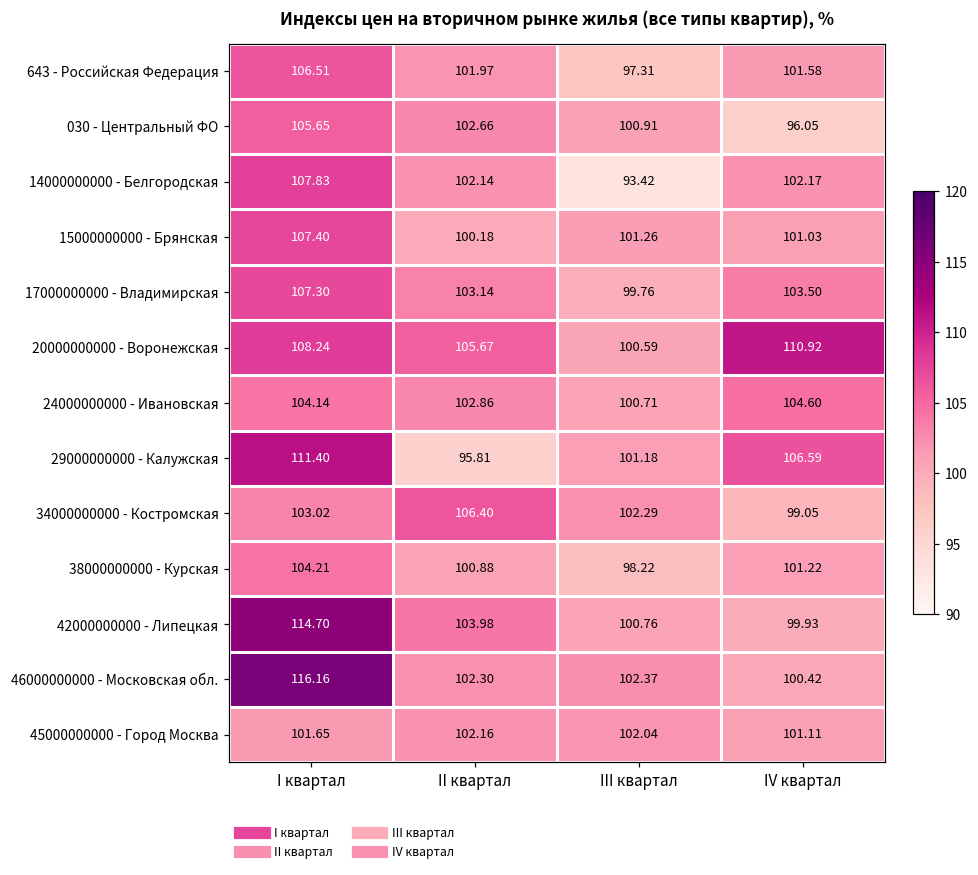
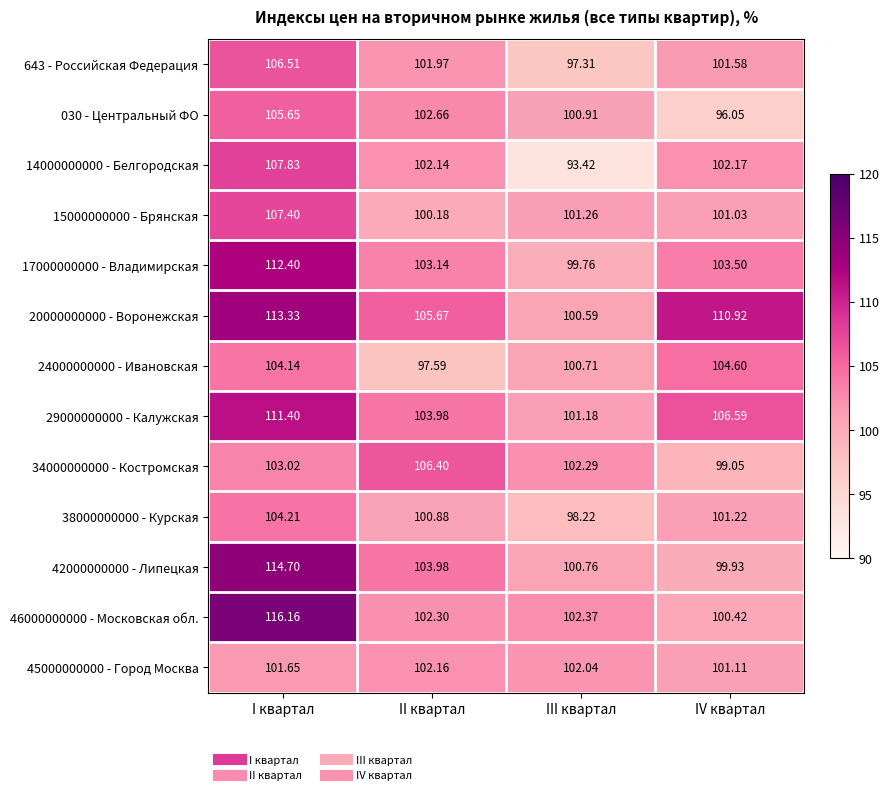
  {
    "643 - Российская Федерация": {
      "I квартал": 106.51,
      "II квартал": 101.97,
      "III квартал": 97.31,
      "IV квартал": 101.58
    },
    "030 - Центральный ФО": {
      "I квартал": 105.65,
      "II квартал": 102.66,
      "III квартал": 100.91,
      "IV квартал": 96.05
    },
    "14000000000 - Белгородская": {
      "I квартал": 107.83,
      "II квартал": 102.14,
      "III квартал": 93.42,
      "IV квартал": 102.17
    },
    "15000000000 - Брянская": {
      "I квартал": 107.40,
      "II квартал": 100.18,
      "III квартал": 101.26,
      "IV квартал": 101.03
    },
    "17000000000 - Владимирская": {
-     "I квартал": 107.30,
+     "I квартал": 112.40,
      "II квартал": 103.14,
      "III квартал": 99.76,
      "IV квартал": 103.50
    },
    "20000000000 - Воронежская": {
-     "I квартал": 108.24,
+     "I квартал": 113.33,
      "II квартал": 105.67,
      "III квартал": 100.59,
      "IV квартал": 110.92
    },
    "24000000000 - Ивановская": {
      "I квартал": 104.14,
-     "II квартал": 102.86,
+     "II квартал": 97.59,
      "III квартал": 100.71,
      "IV квартал": 104.60
    },
    "29000000000 - Калужская": {
      "I квартал": 111.40,
-     "II квартал": 95.81,
+     "II квартал": 103.98,
      "III квартал": 101.18,
      "IV квартал": 106.59
    },
    "34000000000 - Костромская": {
      "I квартал": 103.02,
      "II квартал": 106.40,
      "III квартал": 102.29,
      "IV квартал": 99.05
    },
    "38000000000 - Курская": {
      "I квартал": 104.21,
      "II квартал": 100.88,
      "III квартал": 98.22,
      "IV квартал": 101.22
    },
    "42000000000 - Липецкая": {
      "I квартал": 114.70,
      "II квартал": 103.98,
      "III квартал": 100.76,
      "IV квартал": 99.93
    },
    "46000000000 - Московская обл.": {
      "I квартал": 116.16,
      "II квартал": 102.30,
      "III квартал": 102.37,
      "IV квартал": 100.42
    },
    "45000000000 - Город Москва": {
      "I квартал": 101.65,
      "II квартал": 102.16,
      "III квартал": 102.04,
      "IV квартал": 101.11
    }
  }
